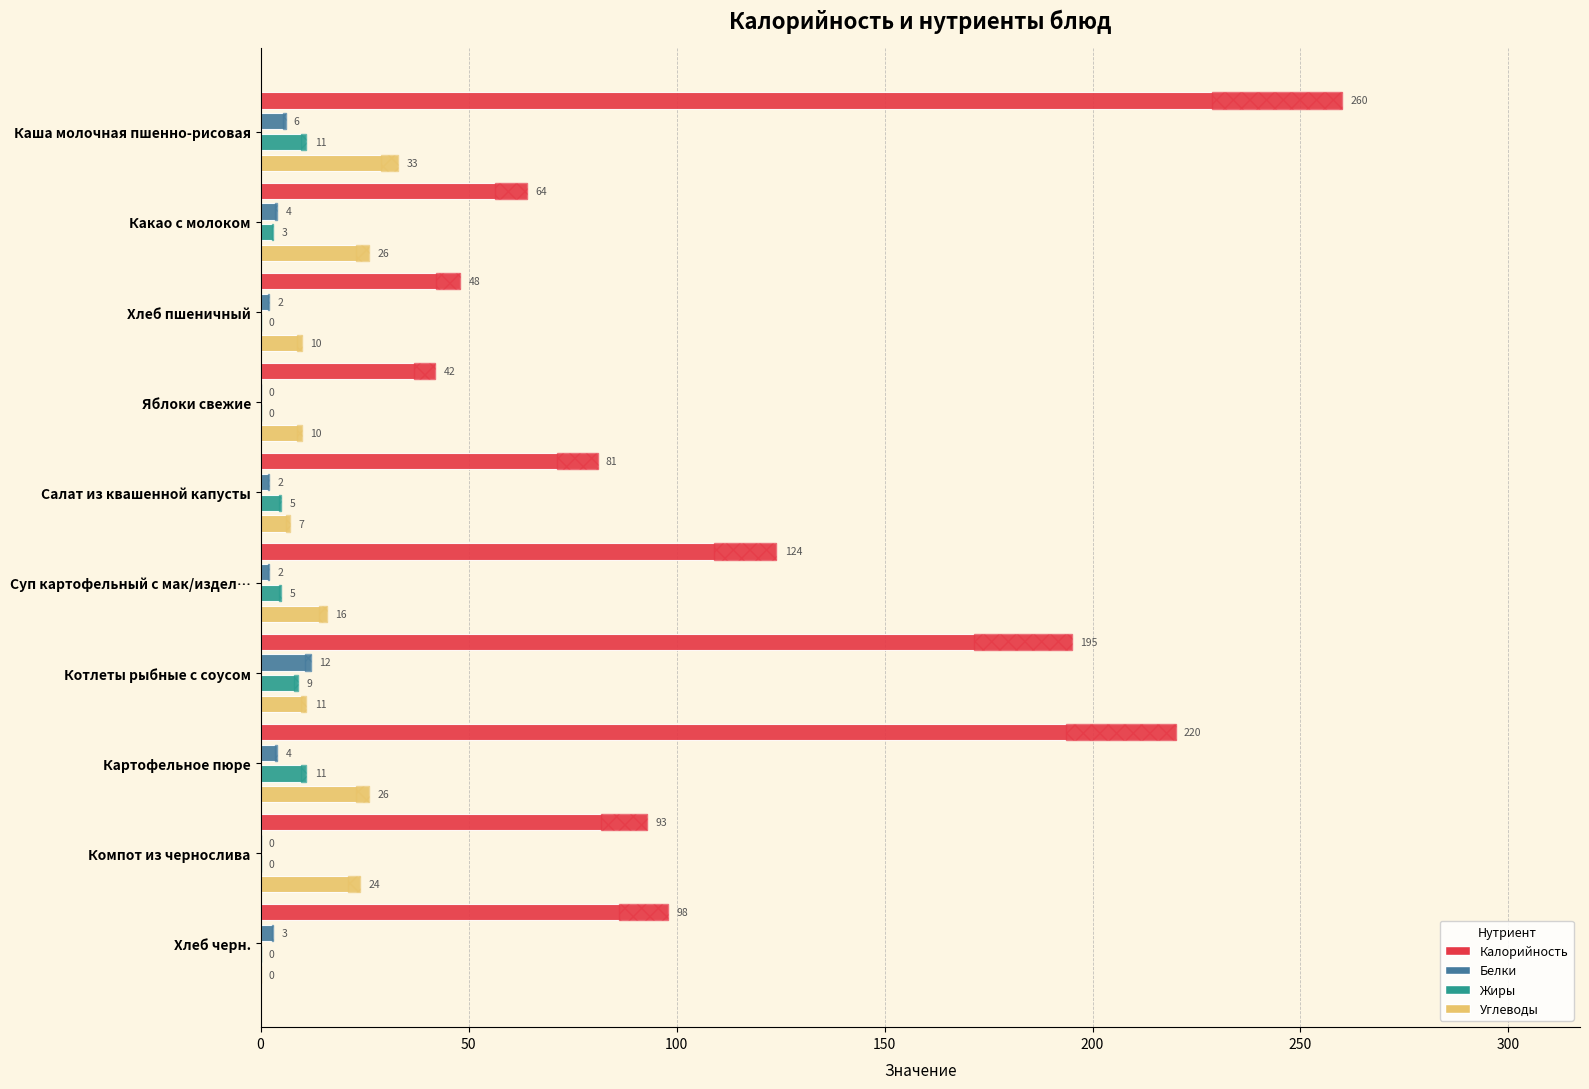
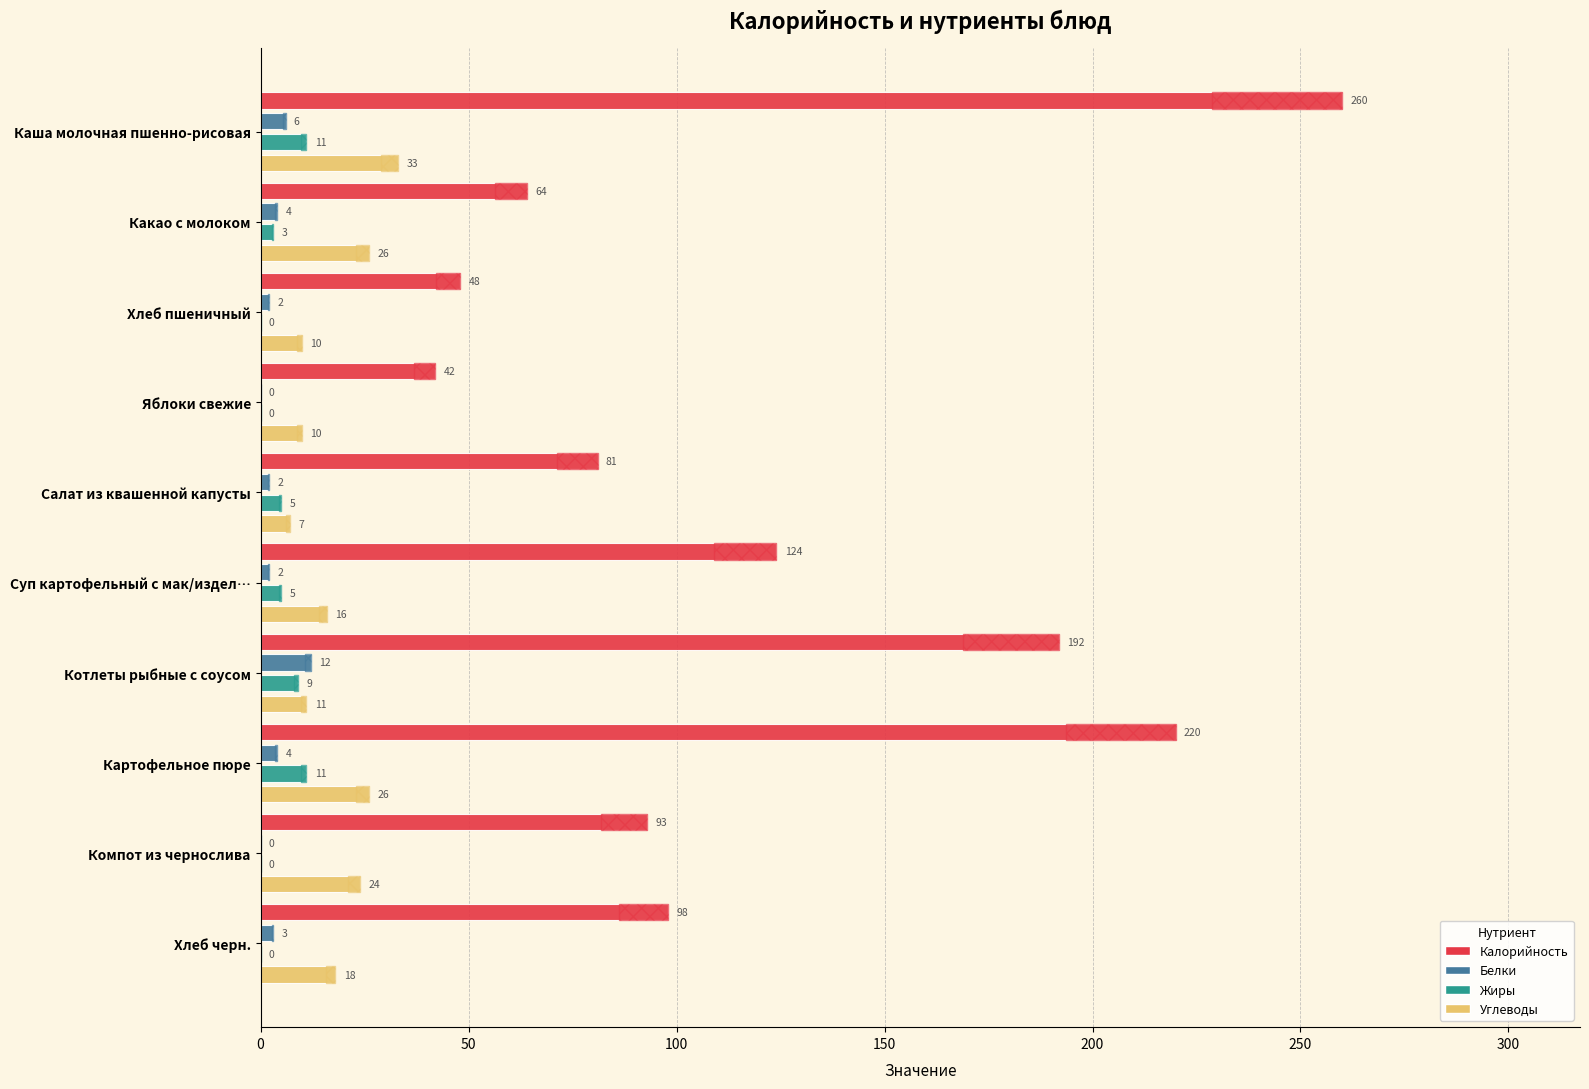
  {
    "Калорийность": {
      "Каша молочная пшенно-рисовая": 260,
      "Какао с молоком": 64,
      "Хлеб пшеничный": 48,
      "Яблоки свежие": 42,
      "Салат из квашенной капусты": 81,
      "Суп картофельный с мак/издел…": 124,
-     "Котлеты рыбные с соусом": 195,
+     "Котлеты рыбные с соусом": 192,
      "Картофельное пюре": 220,
      "Компот из чернослива": 93,
      "Хлеб черн.": 98
    },
    "Углеводы": {
      "Каша молочная пшенно-рисовая": 33,
      "Какао с молоком": 26,
      "Хлеб пшеничный": 10,
      "Яблоки свежие": 10,
      "Салат из квашенной капусты": 7,
      "Суп картофельный с мак/издел…": 16,
      "Котлеты рыбные с соусом": 11,
      "Картофельное пюре": 26,
      "Компот из чернослива": 24,
-     "Хлеб черн.": 0
+     "Хлеб черн.": 18
    }
  }
